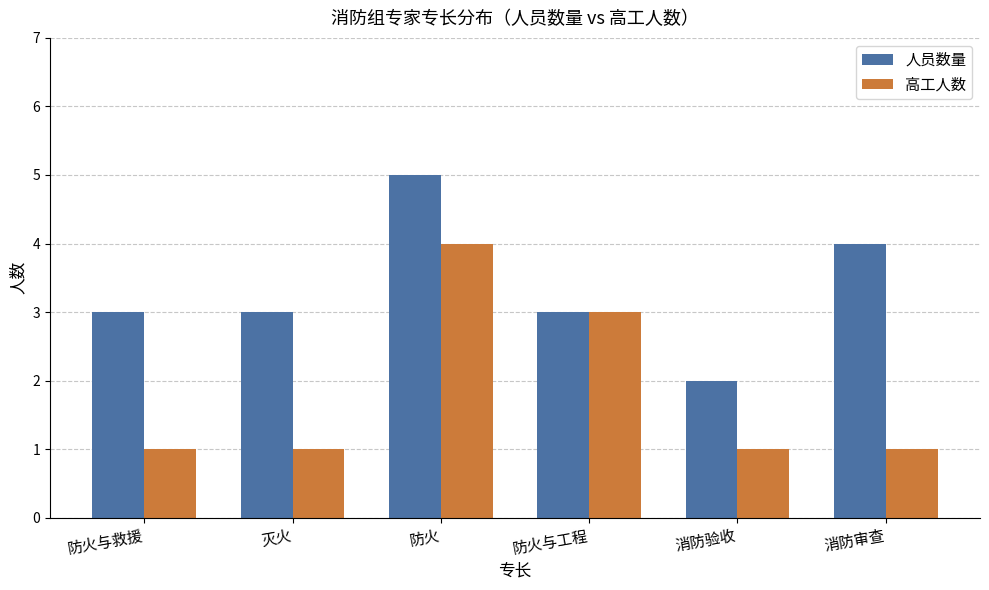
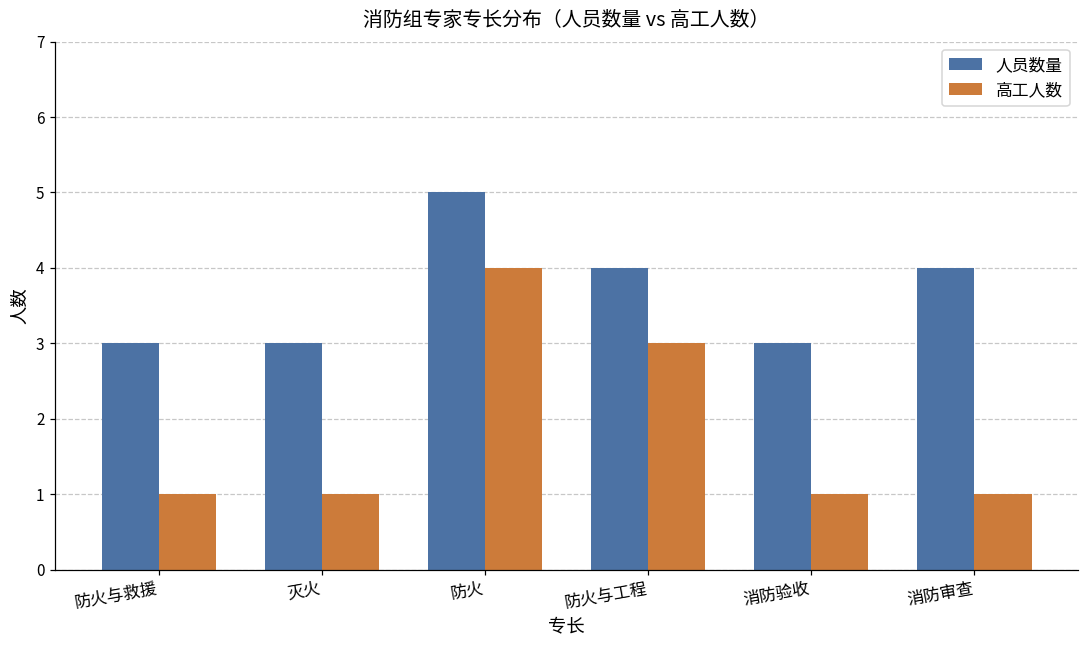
  {
    "人员数量": {
      "防火与救援": 3,
      "灭火": 3,
      "防火": 5,
-     "防火与工程": 3,
-     "消防验收": 2,
+     "防火与工程": 4,
+     "消防验收": 3,
      "消防审查": 4
    },
    "高工人数": {
      "防火与救援": 1,
      "灭火": 1,
      "防火": 4,
      "防火与工程": 3,
      "消防验收": 1,
      "消防审查": 1
    }
  }
